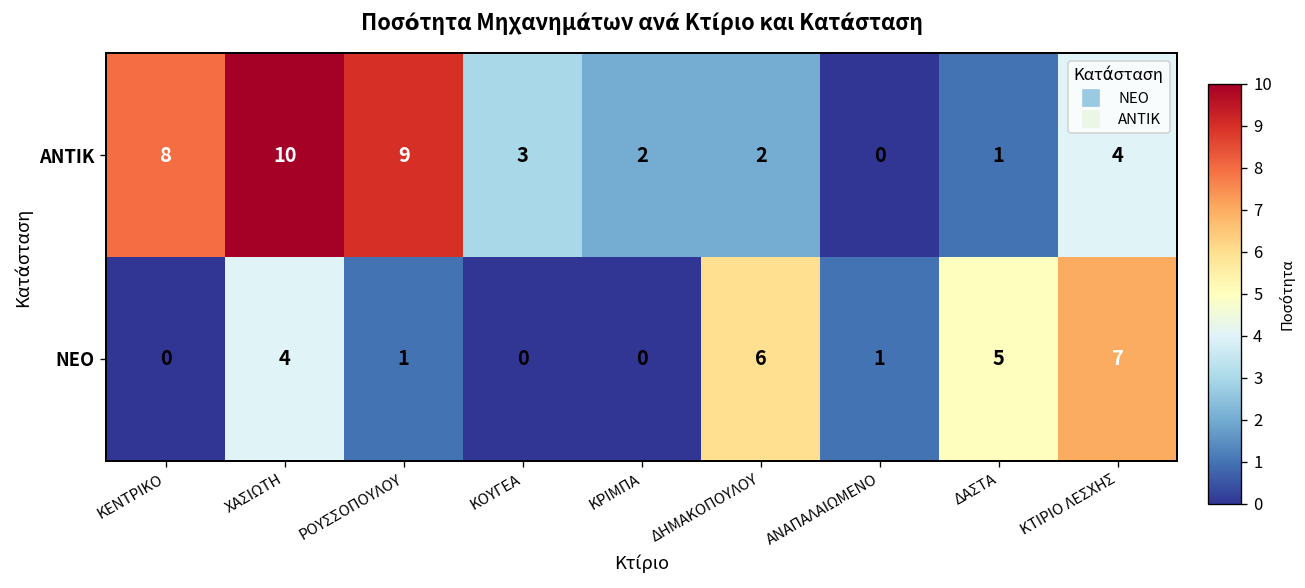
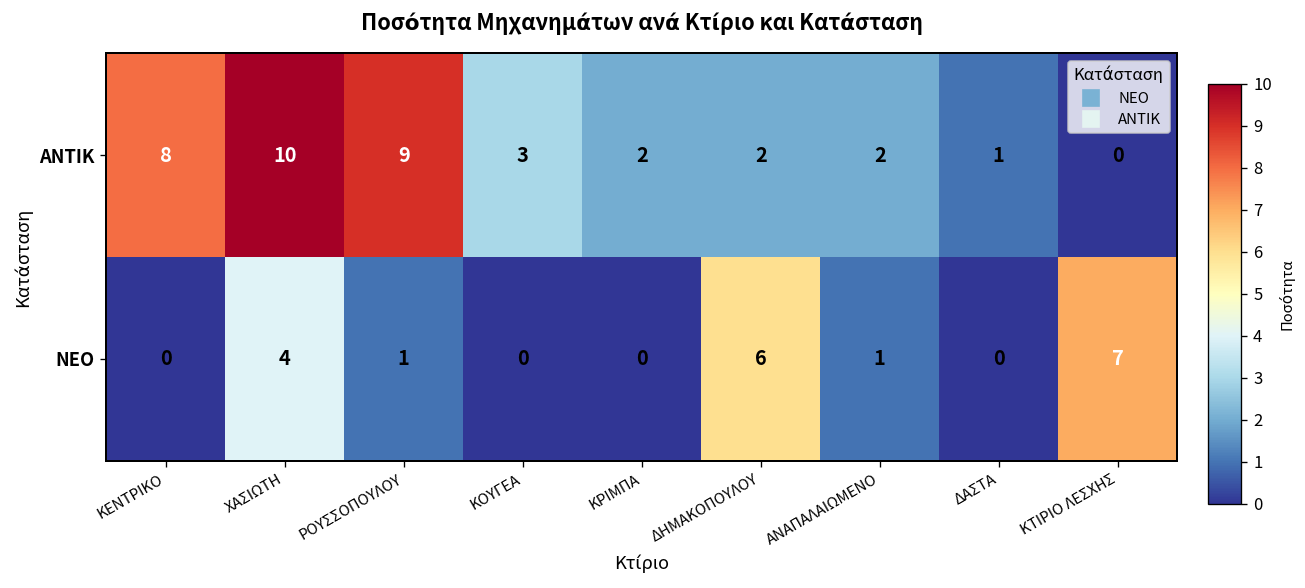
  {
    "ΑΝΤΙΚ": {
      "ΚΕΝΤΡΙΚΟ": 8,
      "ΧΑΣΙΩΤΗ": 10,
      "ΡΟΥΣΣΟΠΟΥΛΟΥ": 9,
      "ΚΟΥΓΕΑ": 3,
      "ΚΡΙΜΠΑ": 2,
      "ΔΗΜΑΚΟΠΟΥΛΟΥ": 2,
-     "ΑΝΑΠΑΛΑΙΩΜΕΝΟ": 0,
+     "ΑΝΑΠΑΛΑΙΩΜΕΝΟ": 2,
      "ΔΑΣΤΑ": 1,
-     "ΚΤΙΡΙΟ ΛΕΣΧΗΣ": 4
+     "ΚΤΙΡΙΟ ΛΕΣΧΗΣ": 0
    },
    "ΝΕΟ": {
      "ΚΕΝΤΡΙΚΟ": 0,
      "ΧΑΣΙΩΤΗ": 4,
      "ΡΟΥΣΣΟΠΟΥΛΟΥ": 1,
      "ΚΟΥΓΕΑ": 0,
      "ΚΡΙΜΠΑ": 0,
      "ΔΗΜΑΚΟΠΟΥΛΟΥ": 6,
      "ΑΝΑΠΑΛΑΙΩΜΕΝΟ": 1,
-     "ΔΑΣΤΑ": 5,
+     "ΔΑΣΤΑ": 0,
      "ΚΤΙΡΙΟ ΛΕΣΧΗΣ": 7
    }
  }
